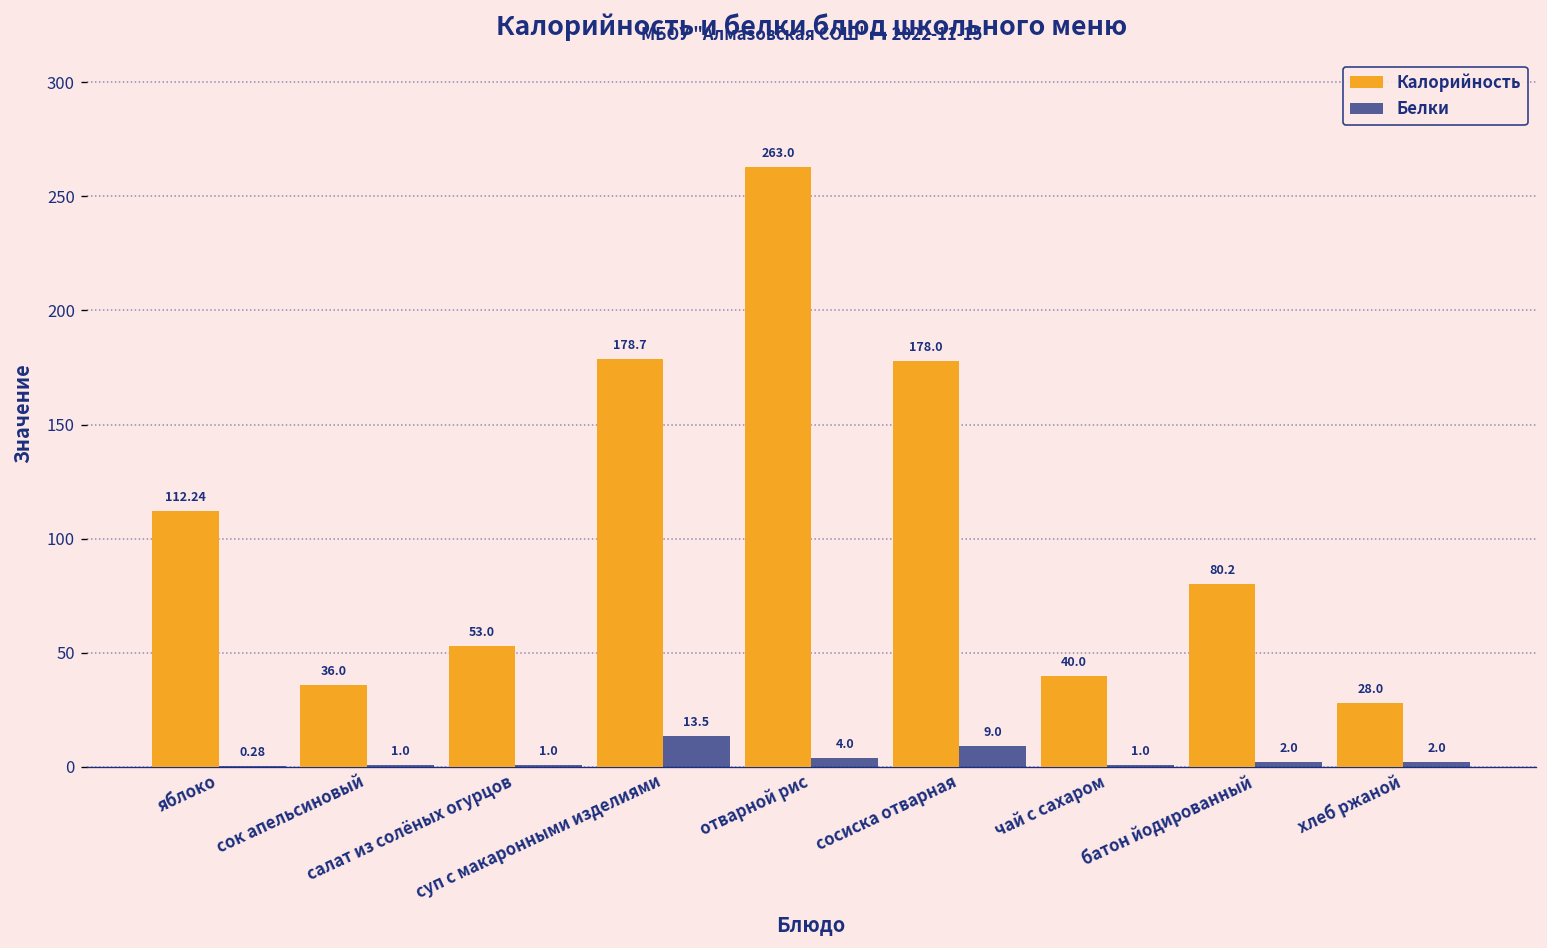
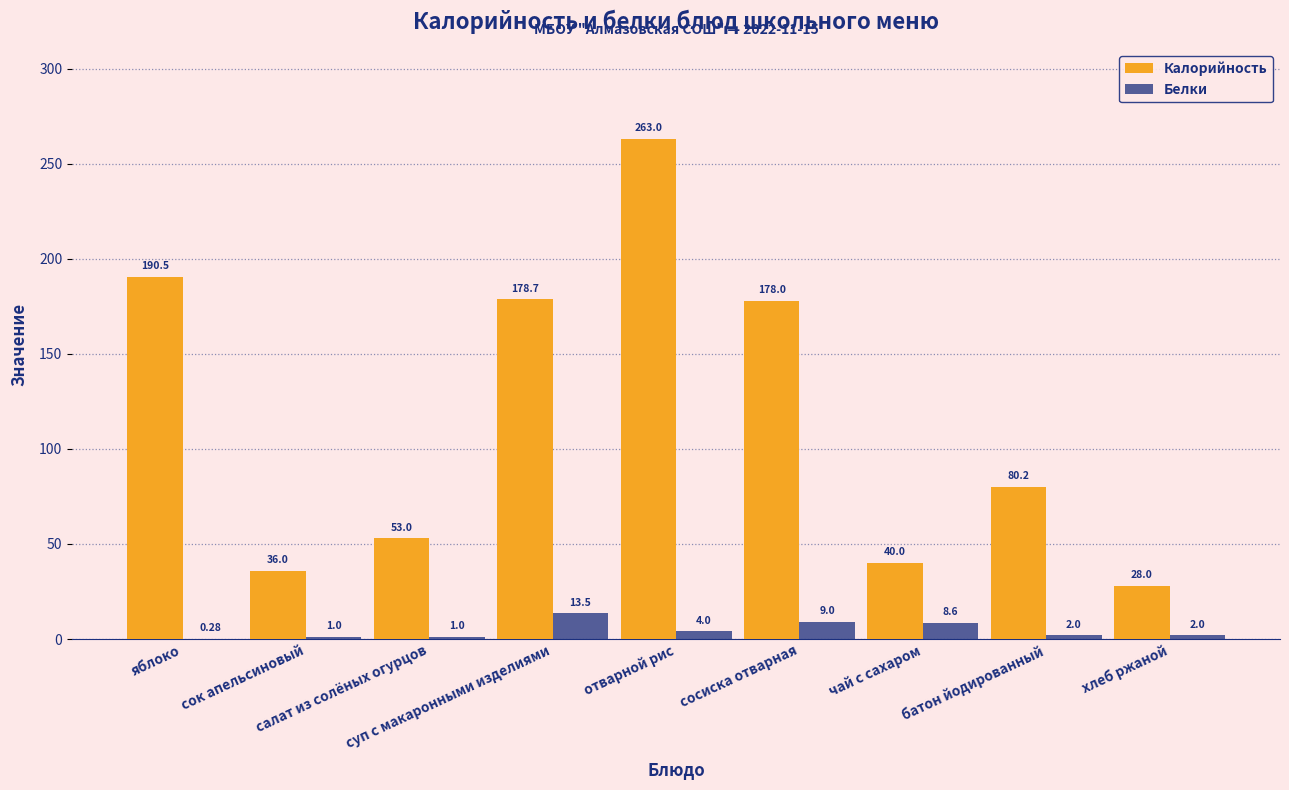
  {
    "Калорийность": {
-     "яблоко": 112.24,
+     "яблоко": 190.5,
      "сок апельсиновый": 36.0,
      "салат из солёных огурцов": 53.0,
      "суп с макаронными изделиями": 178.7,
      "отварной рис": 263.0,
      "сосиска отварная": 178.0,
      "чай с сахаром": 40.0,
      "батон йодированный": 80.2,
      "хлеб ржаной": 28.0
    },
    "Белки": {
      "яблоко": 0.28,
      "сок апельсиновый": 1.0,
      "салат из солёных огурцов": 1.0,
      "суп с макаронными изделиями": 13.5,
      "отварной рис": 4.0,
      "сосиска отварная": 9.0,
-     "чай с сахаром": 1.0,
+     "чай с сахаром": 8.6,
      "батон йодированный": 2.0,
      "хлеб ржаной": 2.0
    }
  }
